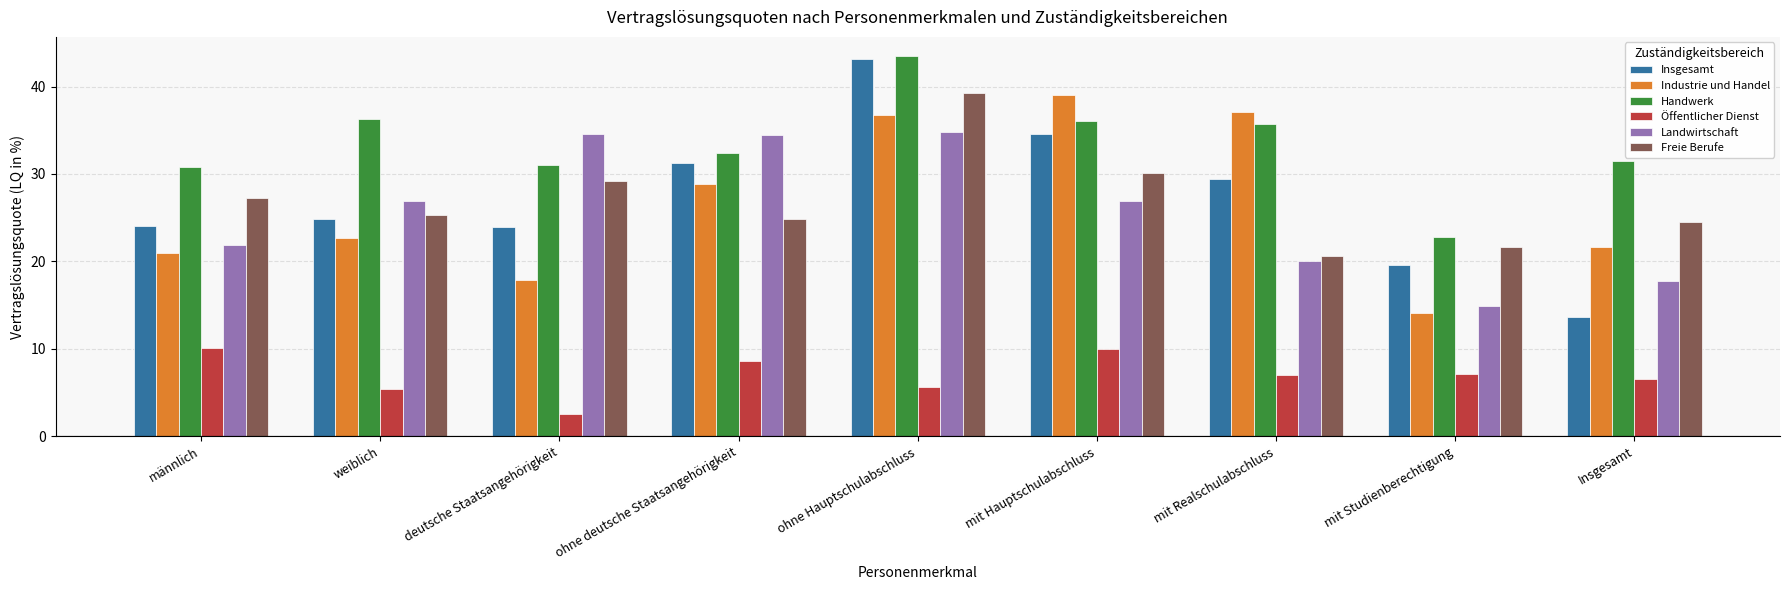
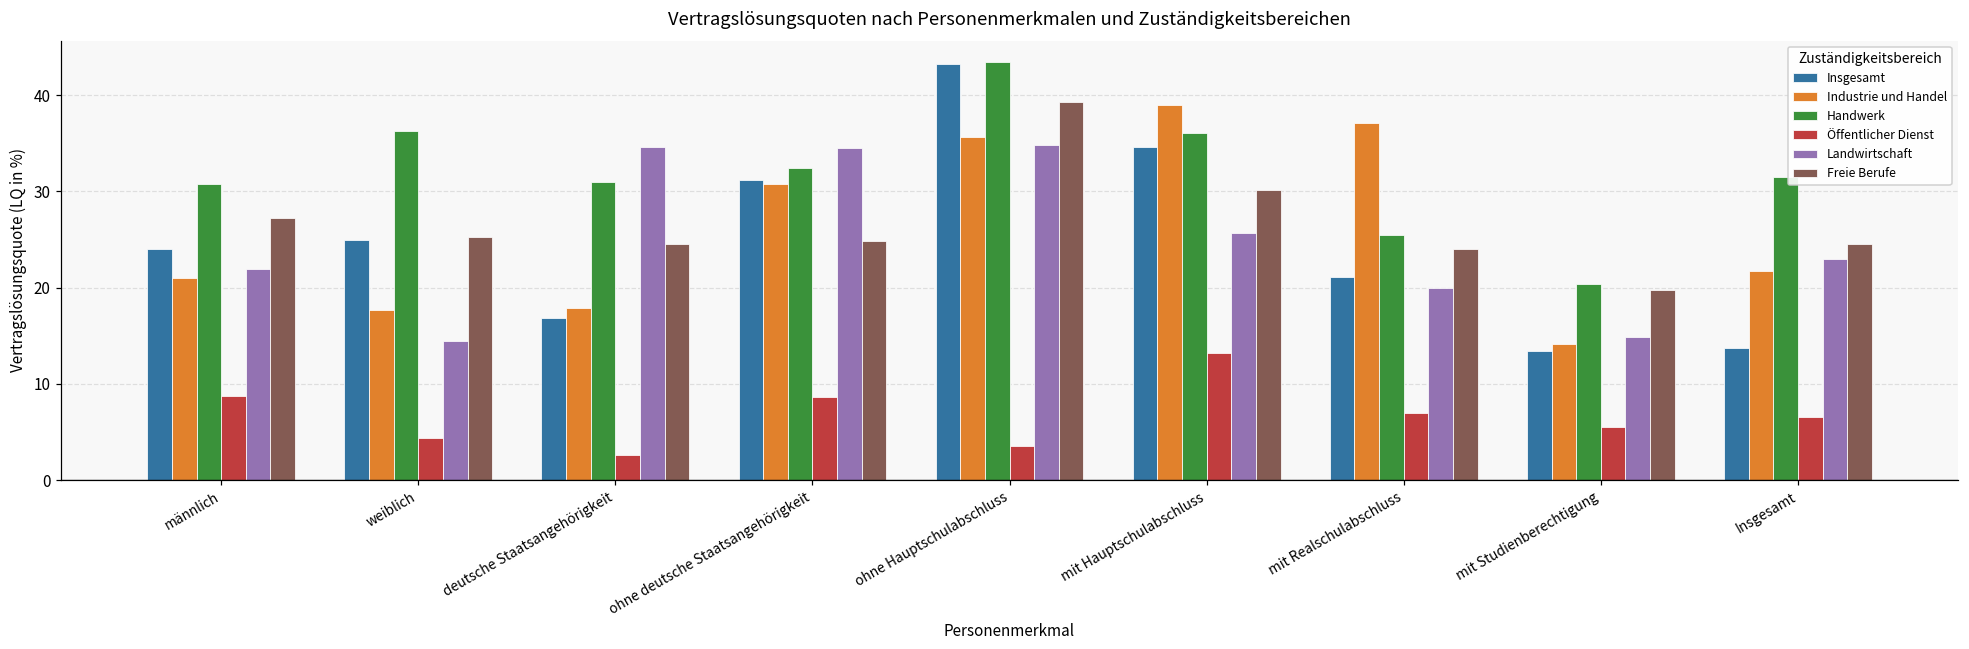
  {
    "Insgesamt": {
      "männlich": 24,
      "weiblich": 25,
-     "deutsche Staatsangehörigkeit": 24,
+     "deutsche Staatsangehörigkeit": 17,
      "ohne deutsche Staatsangehörigkeit": 31,
      "ohne Hauptschulabschluss": 43,
      "mit Hauptschulabschluss": 35,
-     "mit Realschulabschluss": 29,
-     "mit Studienberechtigung": 20,
+     "mit Realschulabschluss": 21,
+     "mit Studienberechtigung": 13,
      "Insgesamt": 14
    },
    "Industrie und Handel": {
      "männlich": 21,
-     "weiblich": 23,
+     "weiblich": 18,
      "deutsche Staatsangehörigkeit": 18,
-     "ohne deutsche Staatsangehörigkeit": 29,
-     "ohne Hauptschulabschluss": 37,
+     "ohne deutsche Staatsangehörigkeit": 31,
+     "ohne Hauptschulabschluss": 36,
      "mit Hauptschulabschluss": 39,
      "mit Realschulabschluss": 37,
      "mit Studienberechtigung": 14,
      "Insgesamt": 22
    },
    "Handwerk": {
      "männlich": 31,
      "weiblich": 36,
      "deutsche Staatsangehörigkeit": 31,
      "ohne deutsche Staatsangehörigkeit": 32,
      "ohne Hauptschulabschluss": 44,
      "mit Hauptschulabschluss": 36,
-     "mit Realschulabschluss": 36,
-     "mit Studienberechtigung": 23,
+     "mit Realschulabschluss": 26,
+     "mit Studienberechtigung": 20,
      "Insgesamt": 32
    },
    "Öffentlicher Dienst": {
-     "männlich": 10,
-     "weiblich": 5,
+     "männlich": 9,
+     "weiblich": 4,
      "deutsche Staatsangehörigkeit": 3,
      "ohne deutsche Staatsangehörigkeit": 9,
-     "ohne Hauptschulabschluss": 6,
-     "mit Hauptschulabschluss": 10,
+     "ohne Hauptschulabschluss": 4,
+     "mit Hauptschulabschluss": 13,
      "mit Realschulabschluss": 7,
-     "mit Studienberechtigung": 7,
+     "mit Studienberechtigung": 6,
      "Insgesamt": 7
    },
    "Landwirtschaft": {
      "männlich": 22,
-     "weiblich": 27,
+     "weiblich": 15,
      "deutsche Staatsangehörigkeit": 35,
      "ohne deutsche Staatsangehörigkeit": 35,
      "ohne Hauptschulabschluss": 35,
-     "mit Hauptschulabschluss": 27,
+     "mit Hauptschulabschluss": 26,
      "mit Realschulabschluss": 20,
      "mit Studienberechtigung": 15,
-     "Insgesamt": 18
+     "Insgesamt": 23
    },
    "Freie Berufe": {
      "männlich": 27,
      "weiblich": 25,
-     "deutsche Staatsangehörigkeit": 29,
+     "deutsche Staatsangehörigkeit": 25,
      "ohne deutsche Staatsangehörigkeit": 25,
      "ohne Hauptschulabschluss": 39,
      "mit Hauptschulabschluss": 30,
-     "mit Realschulabschluss": 21,
-     "mit Studienberechtigung": 22,
+     "mit Realschulabschluss": 24,
+     "mit Studienberechtigung": 20,
      "Insgesamt": 25
    }
  }
